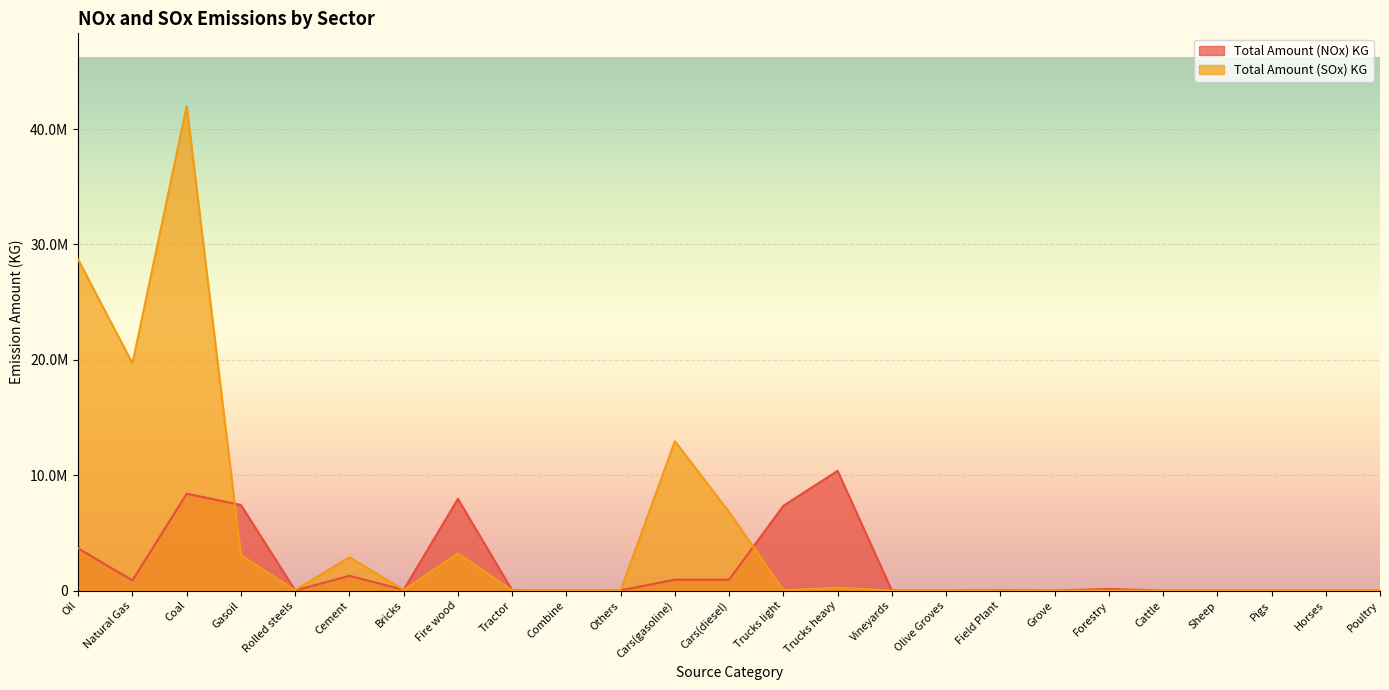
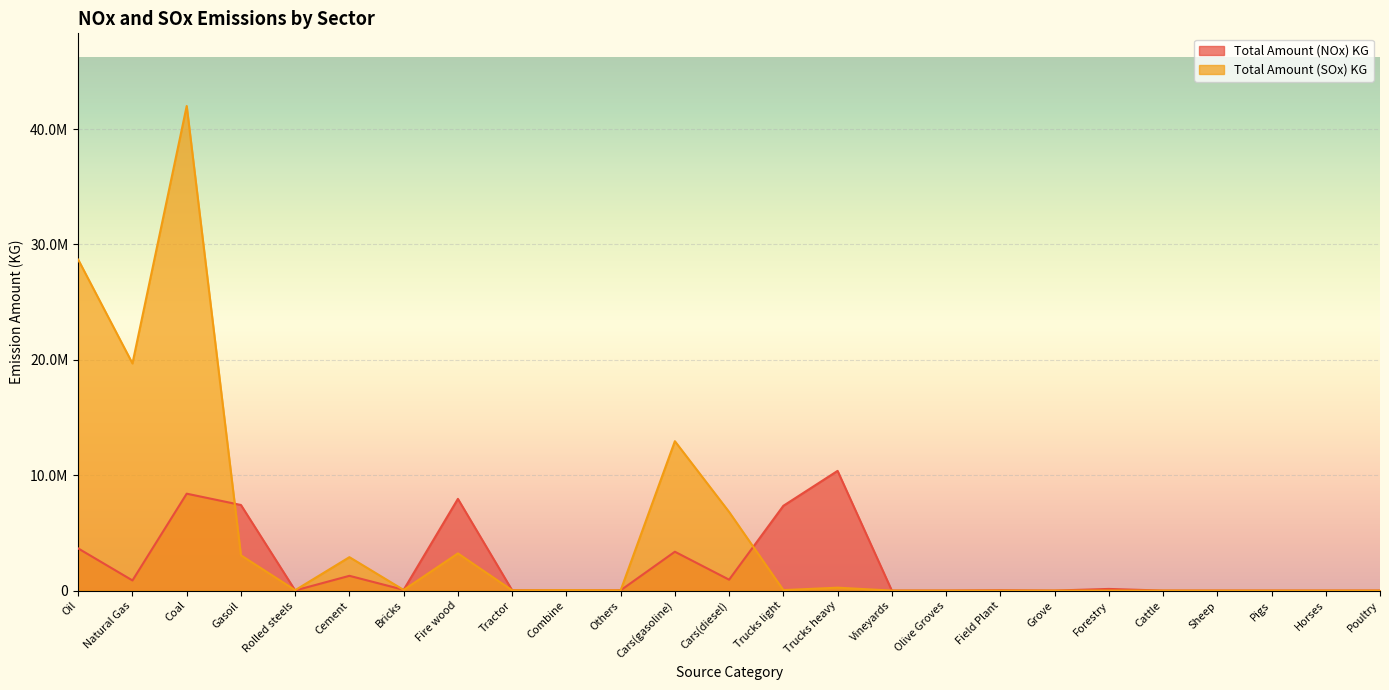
  {
    "Total Amount (NOx) KG": {
      "Oil": 3700000,
      "Natural Gas": 900000,
      "Coal": 8400000,
      "Gasoil": 7400000,
      "Cement": 1300000,
      "Fire wood": 7900000,
-     "Cars(gasoline)": 900000,
+     "Cars(gasoline)": 3400000,
      "Cars(diesel)": 900000,
      "Trucks light": 7300000,
      "Trucks heavy": 10400000
    },
    "Total Amount (SOx) KG": {
      "Oil": 28700000,
      "Natural Gas": 19700000,
      "Coal": 42000000,
      "Gasoil": 3100000,
      "Cement": 2900000,
      "Fire wood": 3200000,
      "Cars(gasoline)": 12900000,
      "Cars(diesel)": 6800000,
      "Trucks light": 0,
      "Trucks heavy": 300000
    }
  }
